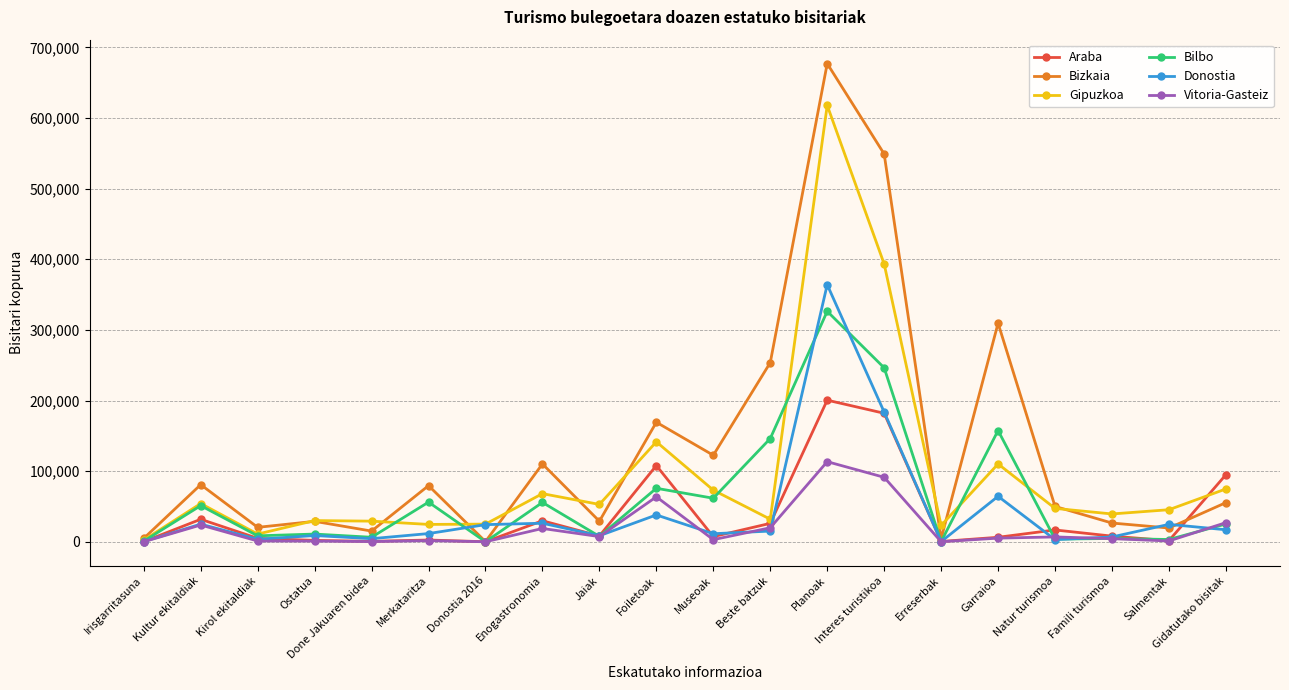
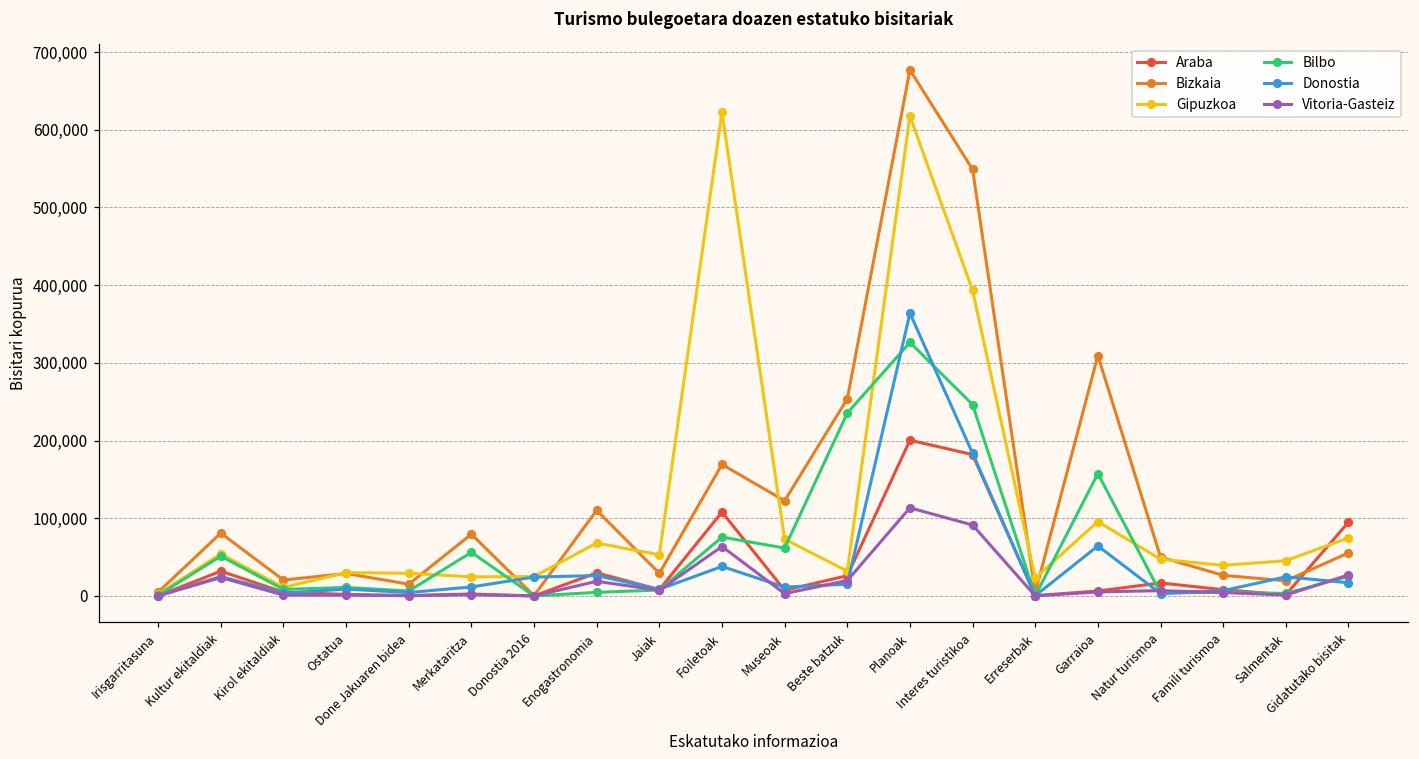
  {
    "Gipuzkoa": {
      "Done Jakuaren bidea": "30,000",
      "Merkataritza": "20,000",
      "Enogastronomia": "70,000",
      "Jaiak": "50,000",
-     "Foiletoak": "140,000",
+     "Foiletoak": "620,000",
      "Museoak": "70,000",
      "Beste batzuk": "30,000",
      "Planoak": "620,000",
      "Interes turistikoa": "390,000",
      "Erreserbak": "20,000",
-     "Garraioa": "110,000",
+     "Garraioa": "100,000",
      "Famili turismoa": "40,000",
      "Salmentak": "50,000",
      "Gidatutako bisitak": "70,000"
    },
    "Bilbo": {
      "Merkataritza": "60,000",
-     "Enogastronomia": "60,000",
+     "Enogastronomia": "0",
      "Foiletoak": "80,000",
      "Museoak": "60,000",
-     "Beste batzuk": "150,000",
+     "Beste batzuk": "240,000",
      "Planoak": "330,000",
      "Interes turistikoa": "250,000",
      "Garraioa": "160,000"
    },
    "Donostia": {
      "Merkataritza": "10,000",
      "Foiletoak": "40,000",
      "Museoak": "10,000",
      "Beste batzuk": "20,000",
      "Planoak": "360,000",
      "Garraioa": "60,000",
      "Salmentak": "20,000",
      "Gidatutako bisitak": "20,000"
    },
    "Vitoria-Gasteiz": {
      "Enogastronomia": "20,000",
      "Foiletoak": "60,000",
      "Museoak": "0",
      "Beste batzuk": "20,000",
      "Planoak": "110,000",
      "Interes turistikoa": "90,000"
    }
  }
